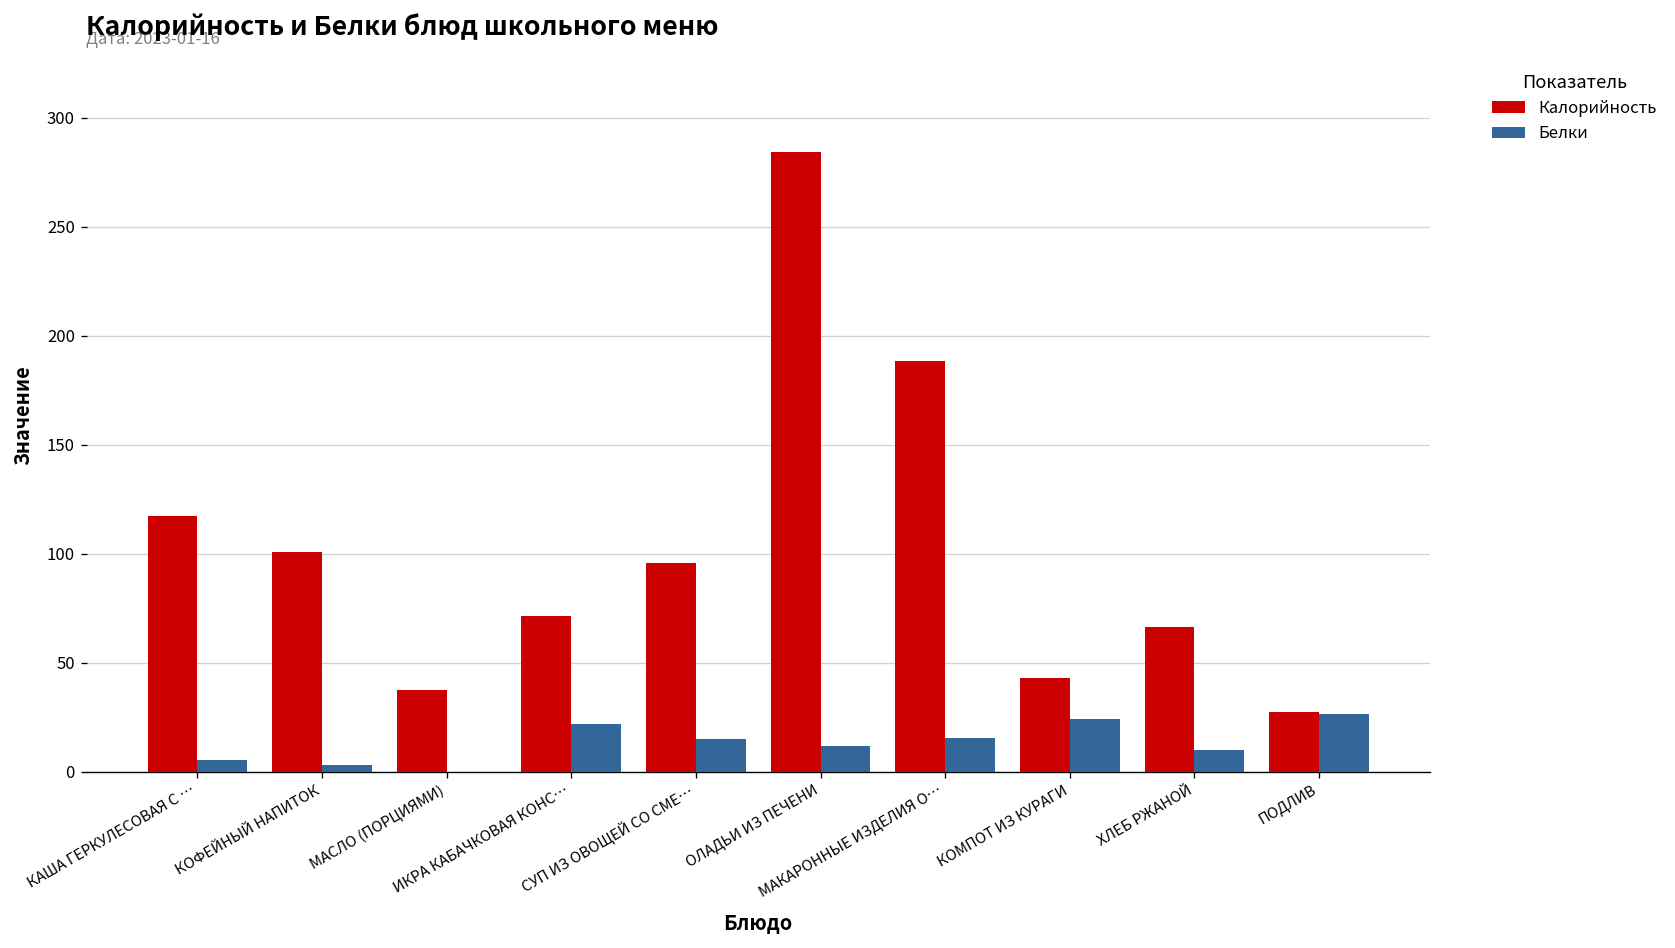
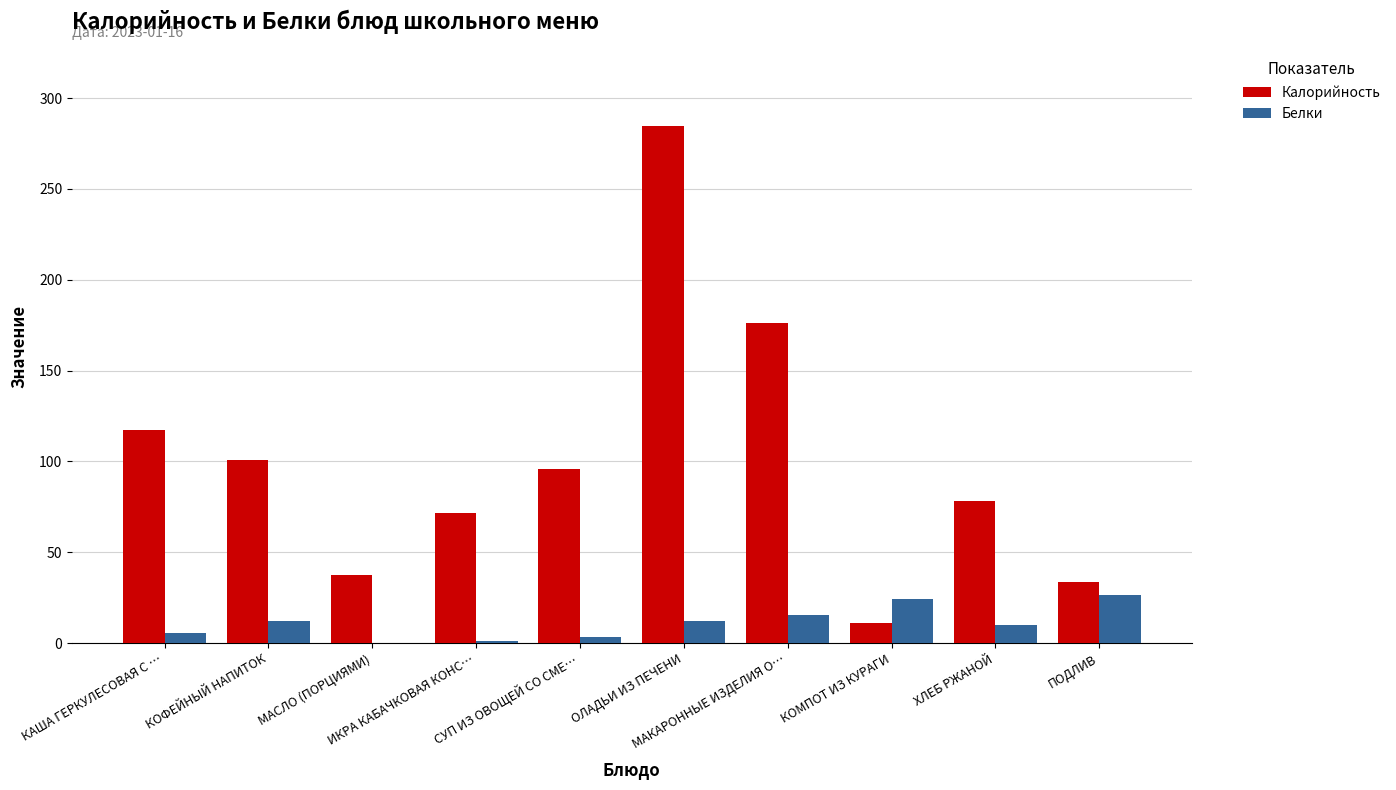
  {
    "Калорийность": {
      "КАША ГЕРКУЛЕСОВАЯ С …": 118,
      "КОФЕЙНЫЙ НАПИТОК": 101,
      "МАСЛО (ПОРЦИЯМИ)": 37,
      "ИКРА КАБАЧКОВАЯ КОНС…": 71,
      "СУП ИЗ ОВОЩЕЙ СО СМЕ…": 96,
      "ОЛАДЬИ ИЗ ПЕЧЕНИ": 284,
-     "МАКАРОННЫЕ ИЗДЕЛИЯ О…": 188,
-     "КОМПОТ ИЗ КУРАГИ": 43,
-     "ХЛЕБ РЖАНОЙ": 67,
-     "ПОДЛИВ": 27
+     "МАКАРОННЫЕ ИЗДЕЛИЯ О…": 176,
+     "КОМПОТ ИЗ КУРАГИ": 11,
+     "ХЛЕБ РЖАНОЙ": 78,
+     "ПОДЛИВ": 34
    },
    "Белки": {
      "КАША ГЕРКУЛЕСОВАЯ С …": 5,
-     "КОФЕЙНЫЙ НАПИТОК": 3,
-     "ИКРА КАБАЧКОВАЯ КОНС…": 22,
-     "СУП ИЗ ОВОЩЕЙ СО СМЕ…": 15,
+     "КОФЕЙНЫЙ НАПИТОК": 12,
+     "ИКРА КАБАЧКОВАЯ КОНС…": 1,
+     "СУП ИЗ ОВОЩЕЙ СО СМЕ…": 3,
      "ОЛАДЬИ ИЗ ПЕЧЕНИ": 12,
      "МАКАРОННЫЕ ИЗДЕЛИЯ О…": 16,
      "КОМПОТ ИЗ КУРАГИ": 24,
      "ХЛЕБ РЖАНОЙ": 10,
      "ПОДЛИВ": 26
    }
  }
